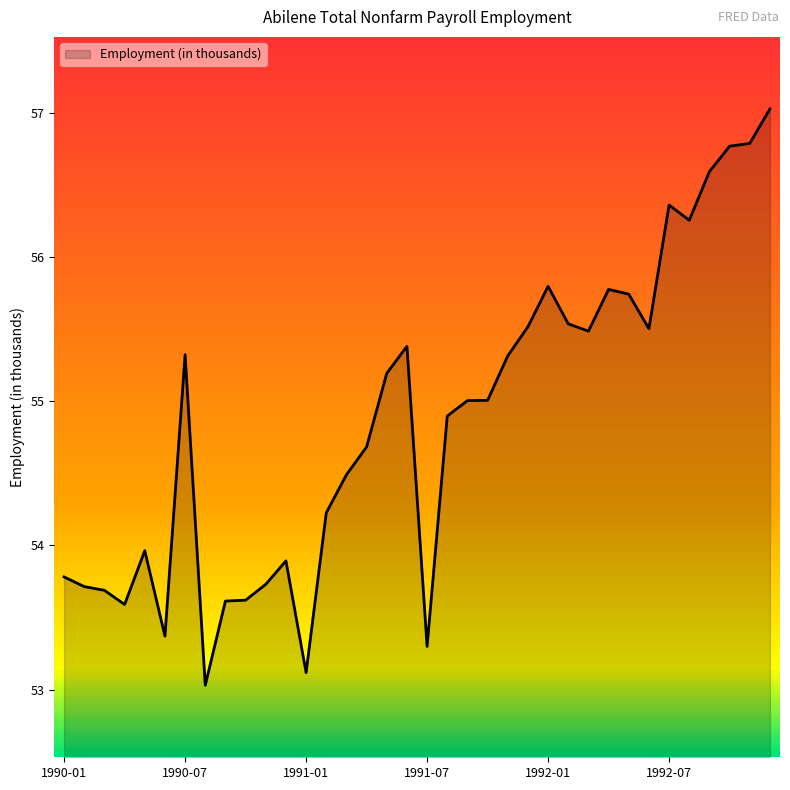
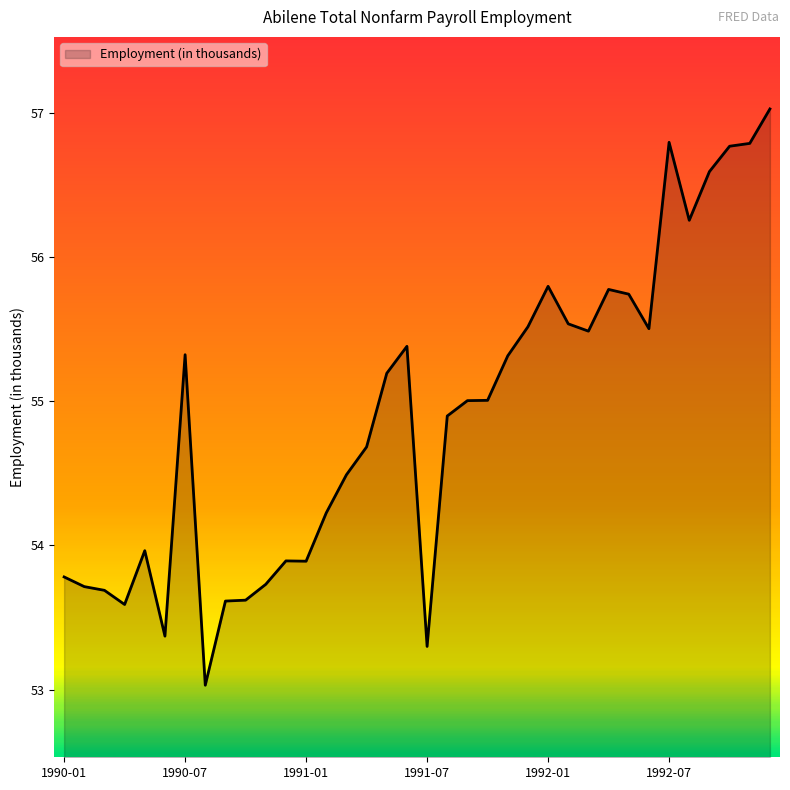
  {
    "1990-01": 53.78,
    "1990-07": 55.32,
-   "1991-01": 53.12,
+   "1991-01": 53.89,
    "1991-07": 53.30,
    "1992-01": 55.80,
-   "1992-07": 56.36
+   "1992-07": 56.80
  }
